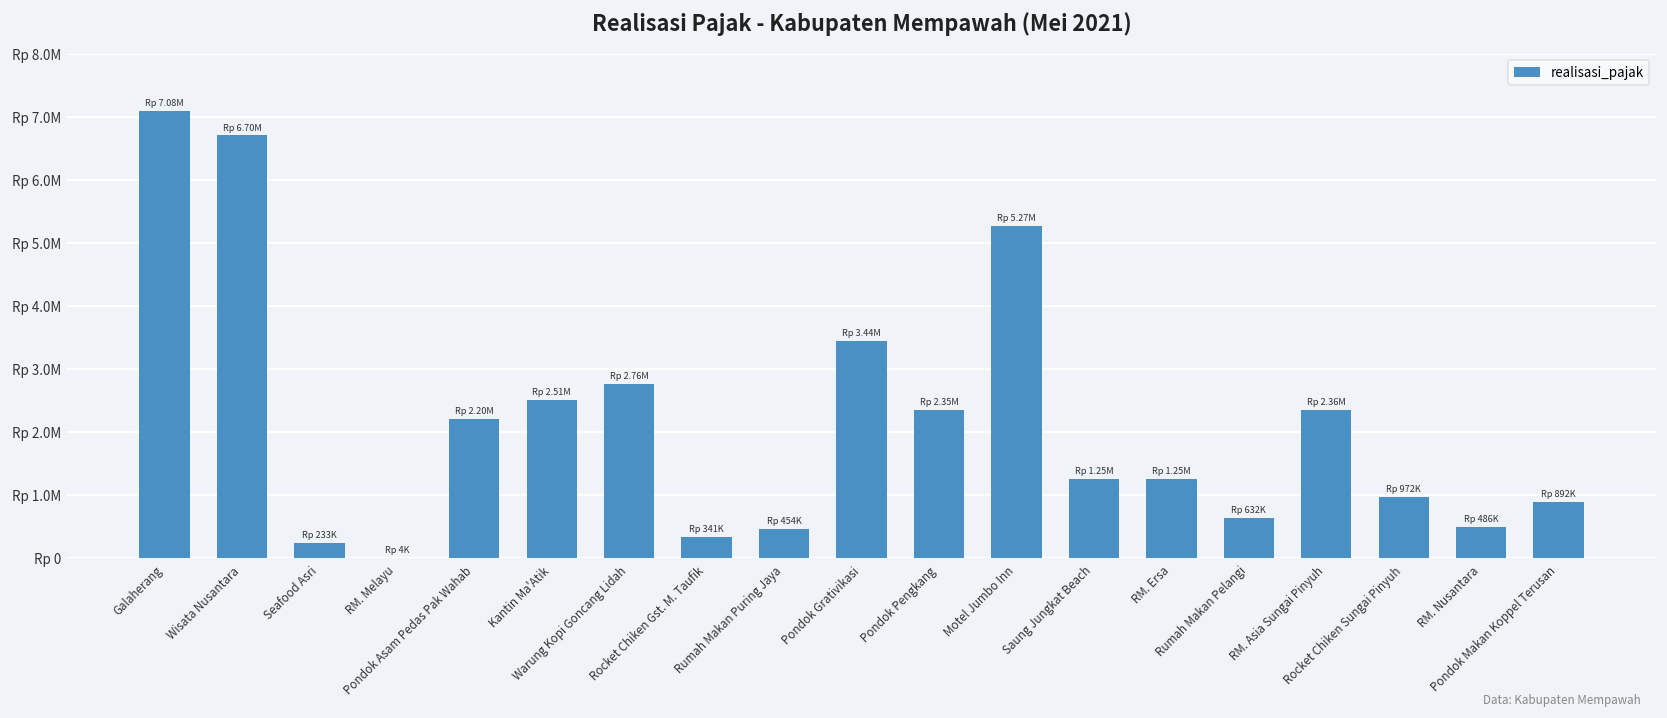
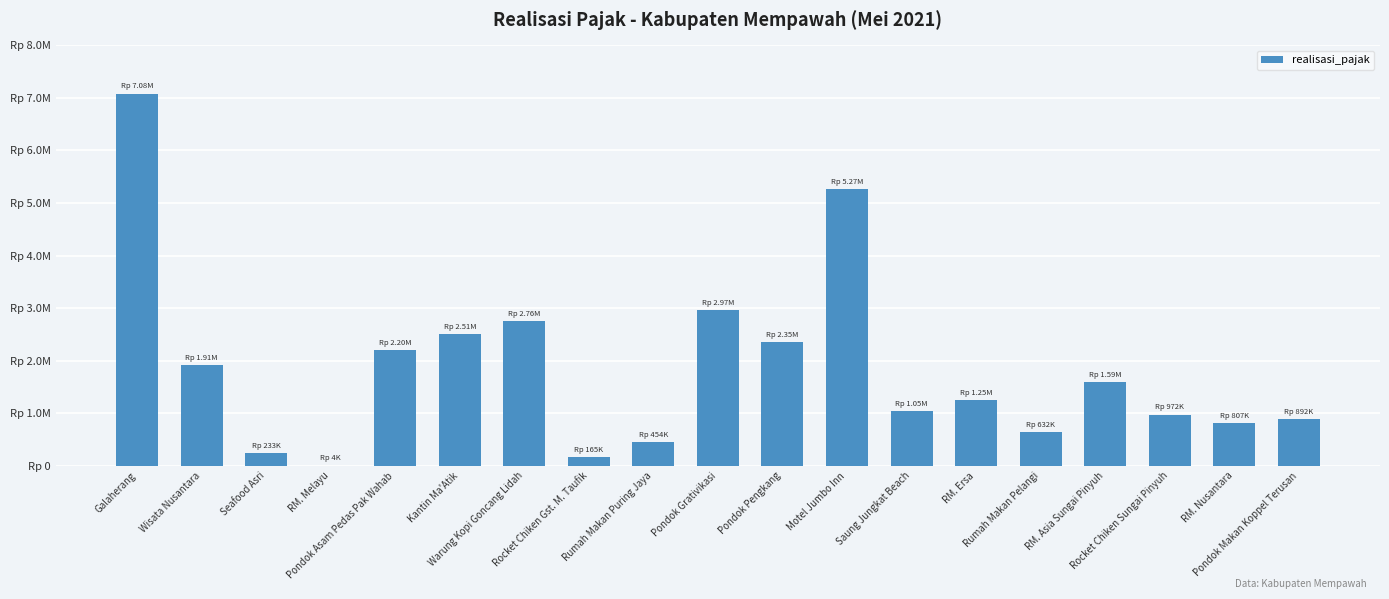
  {
    "Galaherang": "7.08M",
-   "Wisata Nusantara": "6.70M",
+   "Wisata Nusantara": "1.91M",
    "Seafood Asri": "233K",
    "RM. Melayu": "4K",
    "Pondok Asam Pedas Pak Wahab": "2.20M",
    "Kantin Ma'Atik": "2.51M",
    "Warung Kopi Goncang Lidah": "2.76M",
-   "Rocket Chiken Gst. M. Taufik": "341K",
+   "Rocket Chiken Gst. M. Taufik": "165K",
    "Rumah Makan Puring Jaya": "454K",
-   "Pondok Grativikasi": "3.44M",
+   "Pondok Grativikasi": "2.97M",
    "Pondok Pengkang": "2.35M",
    "Motel Jumbo Inn": "5.27M",
-   "Saung Jungkat Beach": "1.25M",
+   "Saung Jungkat Beach": "1.05M",
    "RM. Ersa": "1.25M",
    "Rumah Makan Pelangi": "632K",
-   "RM. Asia Sungai Pinyuh": "2.36M",
+   "RM. Asia Sungai Pinyuh": "1.59M",
    "Rocket Chiken Sungai Pinyuh": "972K",
-   "RM. Nusantara": "486K",
+   "RM. Nusantara": "807K",
    "Pondok Makan Koppel Terusan": "892K"
  }
